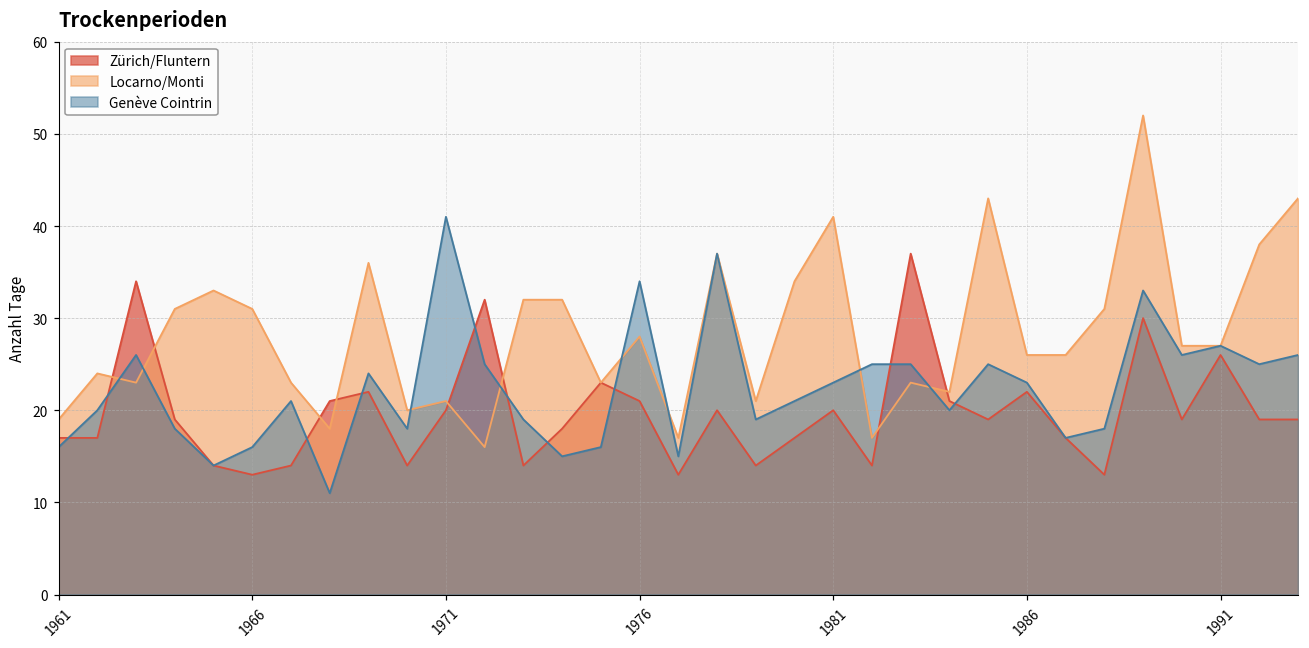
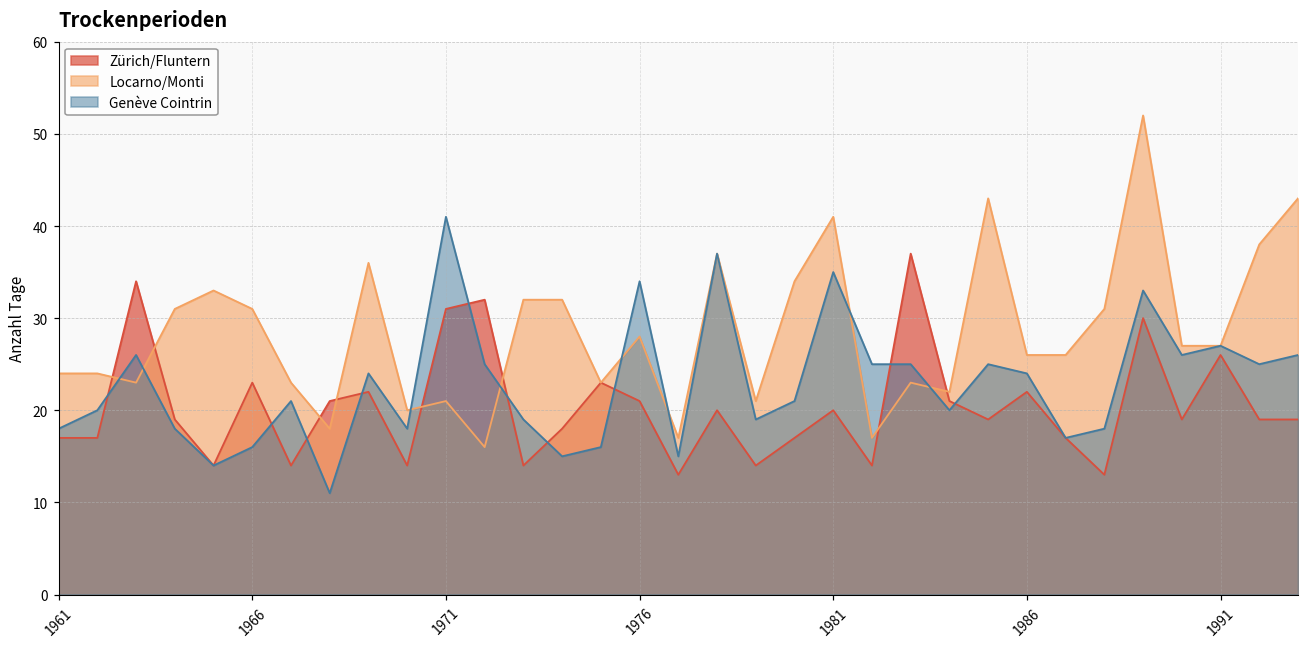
  {
    "Zürich/Fluntern": {
      "1961": 17,
-     "1966": 13,
-     "1971": 20,
+     "1966": 23,
+     "1971": 31,
      "1976": 21,
      "1981": 20,
      "1986": 22,
      "1991": 26
    },
    "Locarno/Monti": {
-     "1961": 19,
+     "1961": 24,
      "1966": 31,
      "1971": 21,
      "1976": 28,
      "1981": 41,
      "1986": 26
    },
    "Genève Cointrin": {
-     "1961": 16,
+     "1961": 18,
      "1966": 16,
      "1971": 41,
      "1976": 34,
-     "1981": 23,
-     "1986": 23
+     "1981": 35,
+     "1986": 24
    }
  }
